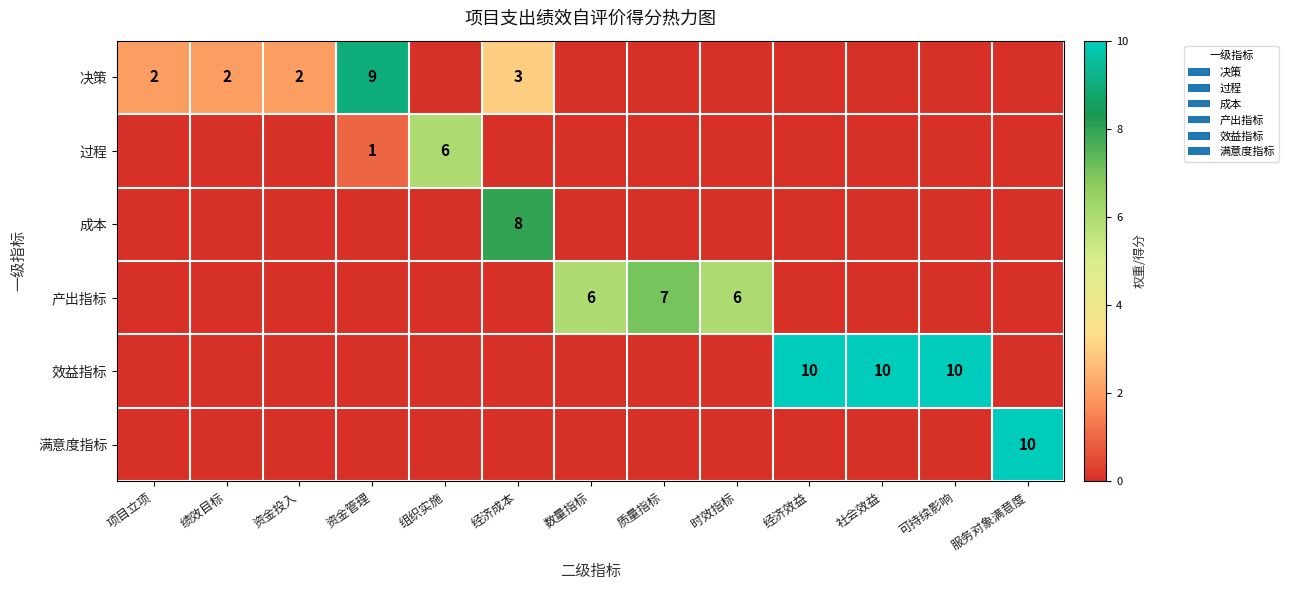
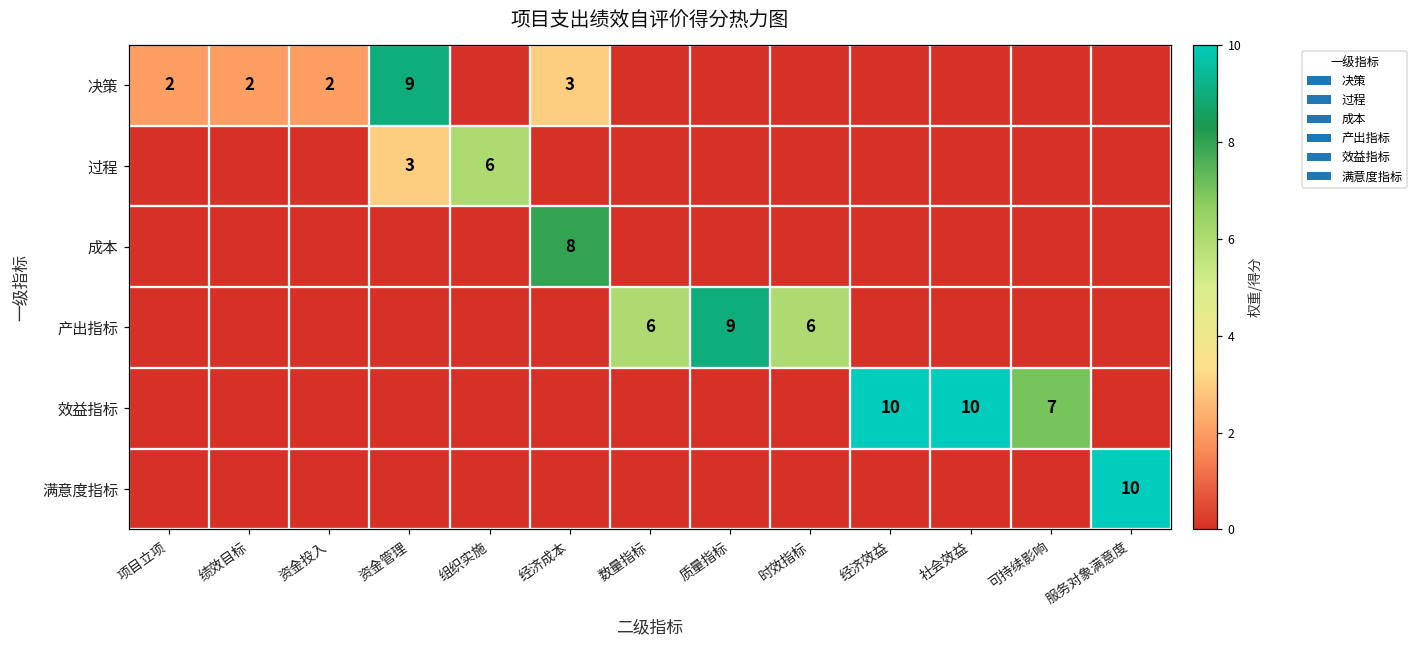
  {
    "决策": {
      "项目立项": 2,
      "绩效目标": 2,
      "资金投入": 2,
      "资金管理": 9,
      "经济成本": 3
    },
    "过程": {
-     "资金管理": 1,
+     "资金管理": 3,
      "组织实施": 6
    },
    "成本": {
      "经济成本": 8
    },
    "产出指标": {
      "数量指标": 6,
-     "质量指标": 7,
+     "质量指标": 9,
      "时效指标": 6
    },
    "效益指标": {
      "经济效益": 10,
      "社会效益": 10,
-     "可持续影响": 10
+     "可持续影响": 7
    },
    "满意度指标": {
      "服务对象满意度": 10
    }
  }
